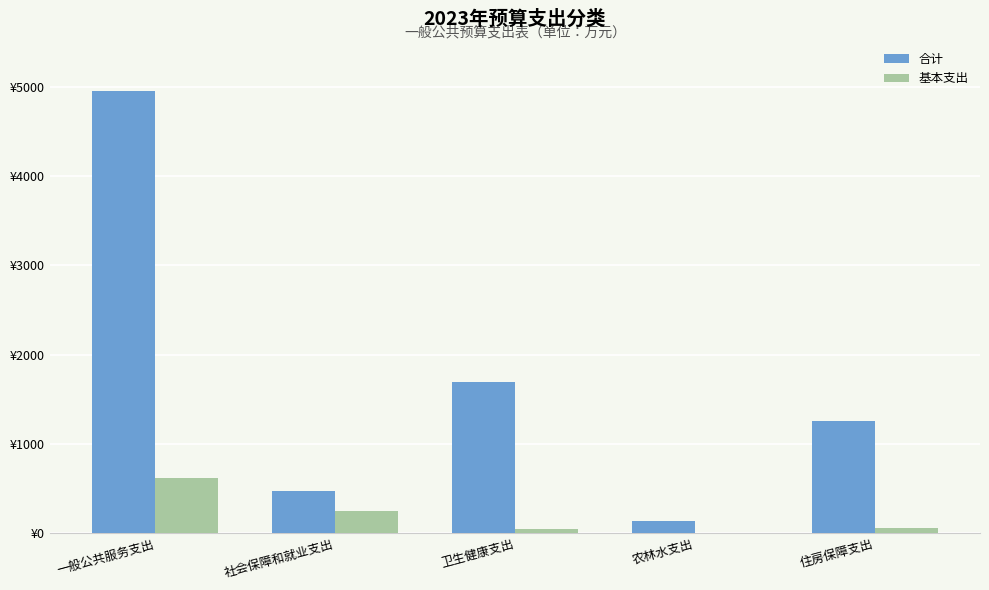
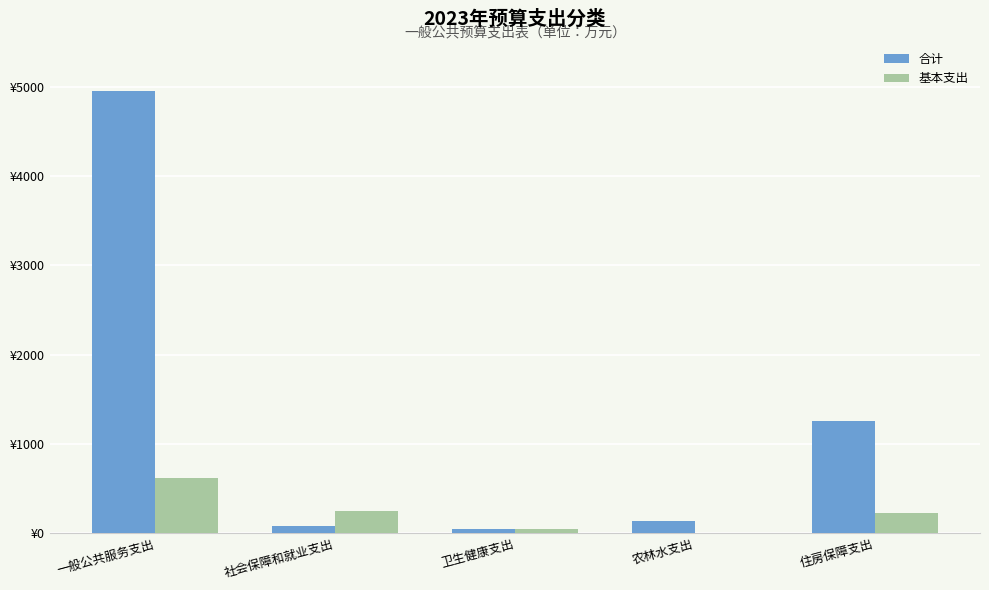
  {
    "合计": {
      "一般公共服务支出": "¥5000",
-     "社会保障和就业支出": "¥500",
-     "卫生健康支出": "¥1700",
+     "社会保障和就业支出": "¥100",
+     "卫生健康支出": "¥100",
      "农林水支出": "¥100",
      "住房保障支出": "¥1300"
    },
    "基本支出": {
      "一般公共服务支出": "¥600",
      "社会保障和就业支出": "¥300",
      "卫生健康支出": "¥100",
      "农林水支出": "¥0",
-     "住房保障支出": "¥100"
+     "住房保障支出": "¥200"
    }
  }
